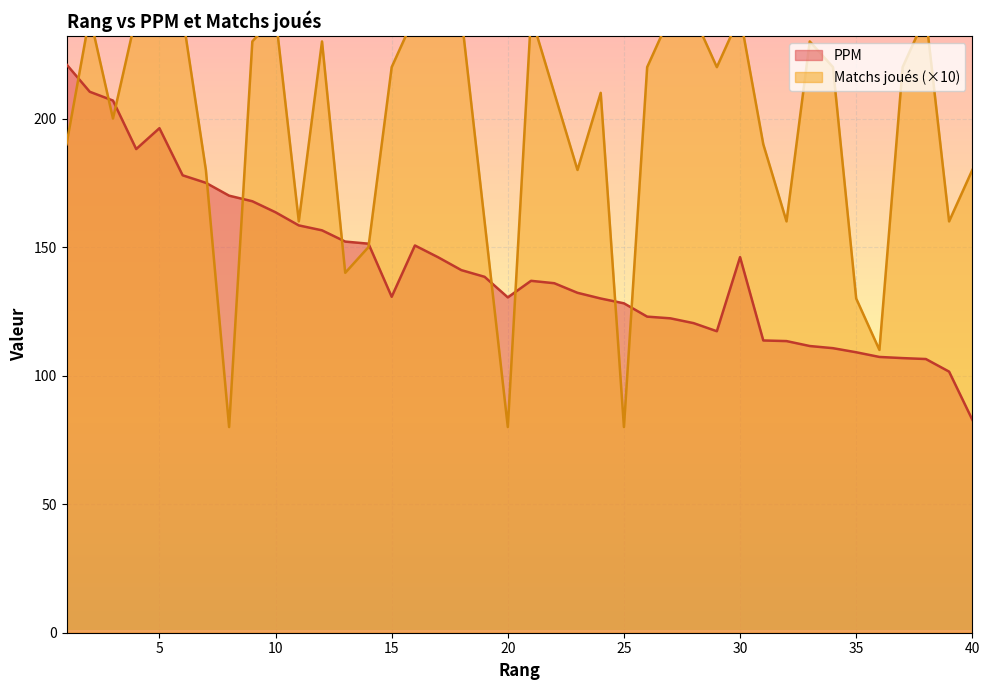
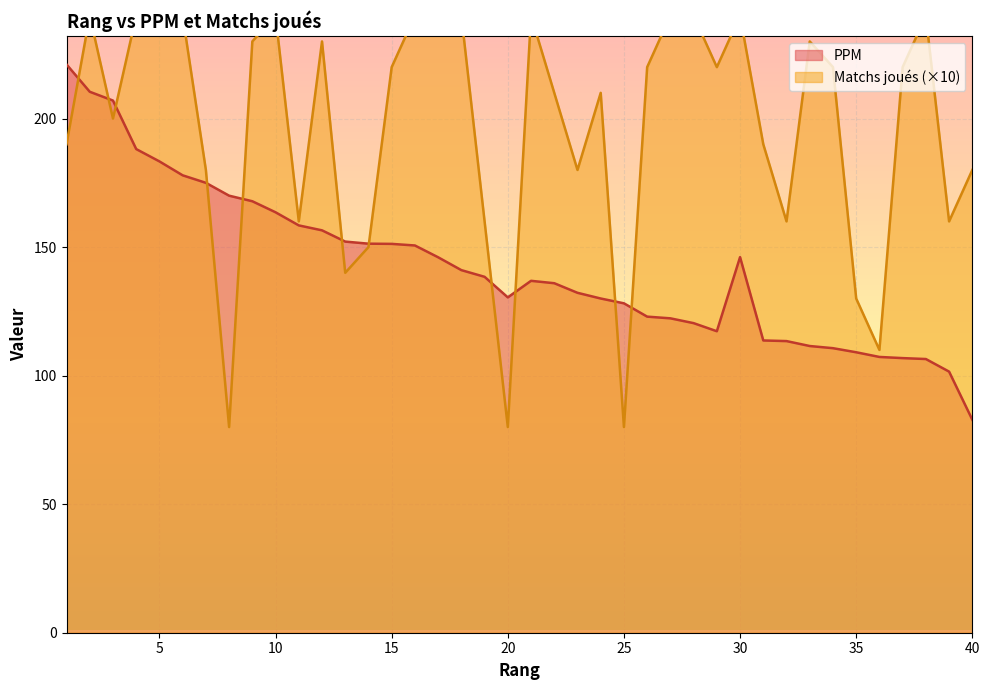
  {
    "PPM": {
-     "5": 196,
+     "5": 183,
      "10": 164,
-     "15": 131,
+     "15": 151,
      "20": 130,
      "25": 128,
      "30": 146,
      "35": 109,
      "40": 83
    },
    "Matchs joués (×10)": {
      "15": 220,
      "20": 80,
      "25": 80,
      "35": 130,
      "40": 180
    }
  }
